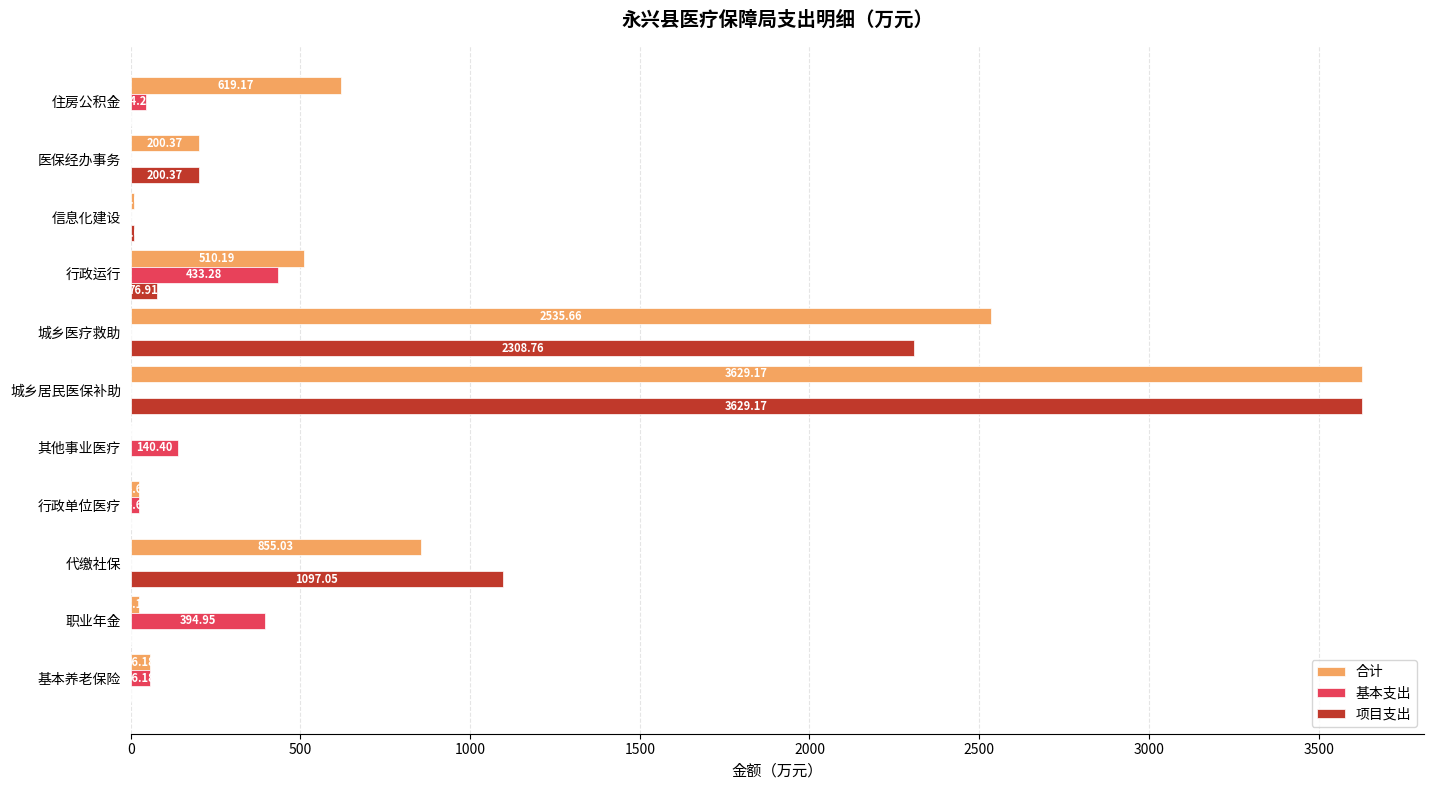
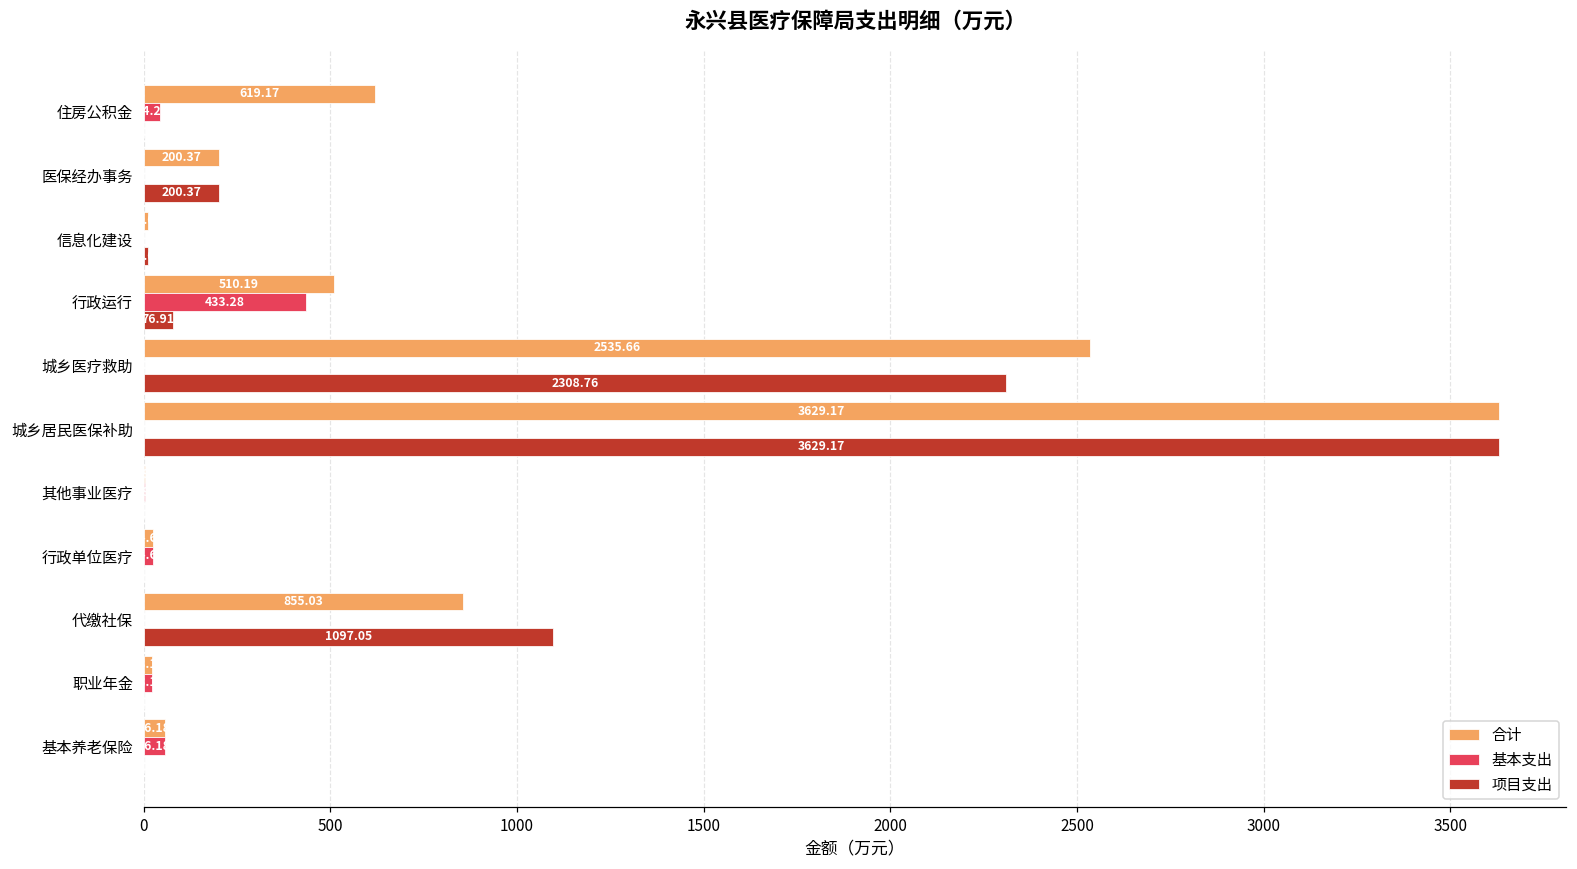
  {
    "合计": {
      "住房公积金": 619.17,
      "医保经办事务": 200.37,
      "行政运行": 510.19,
      "城乡医疗救助": 2535.66,
      "城乡居民医保补助": 3629.17,
      "代缴社保": 855.03,
      "基本养老保险": 56.18
    },
    "基本支出": {
      "住房公积金": 40,
      "医保经办事务": 0,
      "信息化建设": 0,
      "城乡医疗救助": 0,
      "城乡居民医保补助": 0,
-     "其他事业医疗": 140,
+     "其他事业医疗": 0,
      "行政单位医疗": 20,
      "代缴社保": 0,
-     "职业年金": 390
+     "职业年金": 20
    },
    "项目支出": {
      "医保经办事务": 200.37,
      "行政运行": 76.91,
      "城乡医疗救助": 2308.76,
      "城乡居民医保补助": 3629.17,
      "代缴社保": 1097.05
    }
  }
